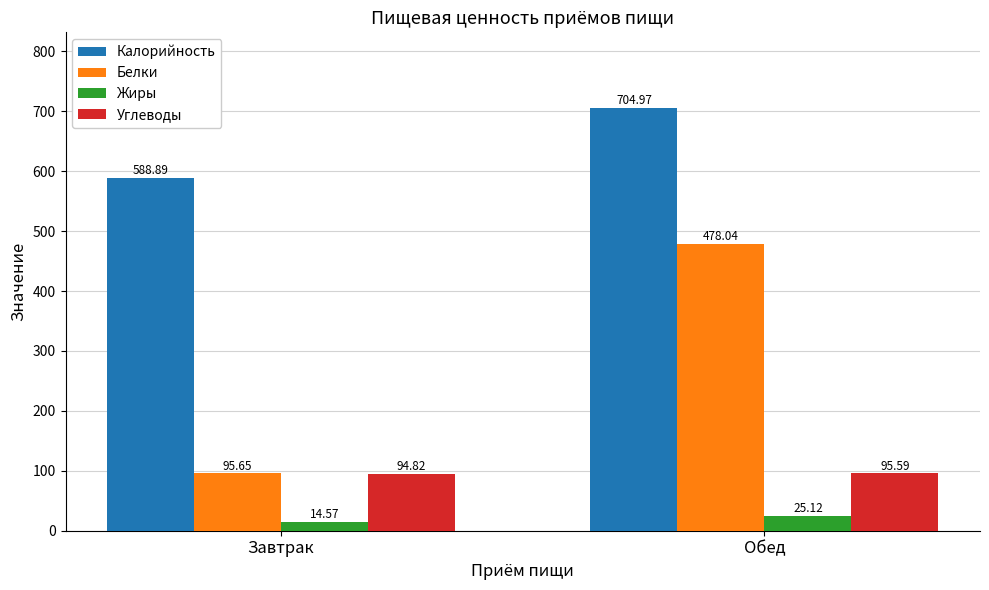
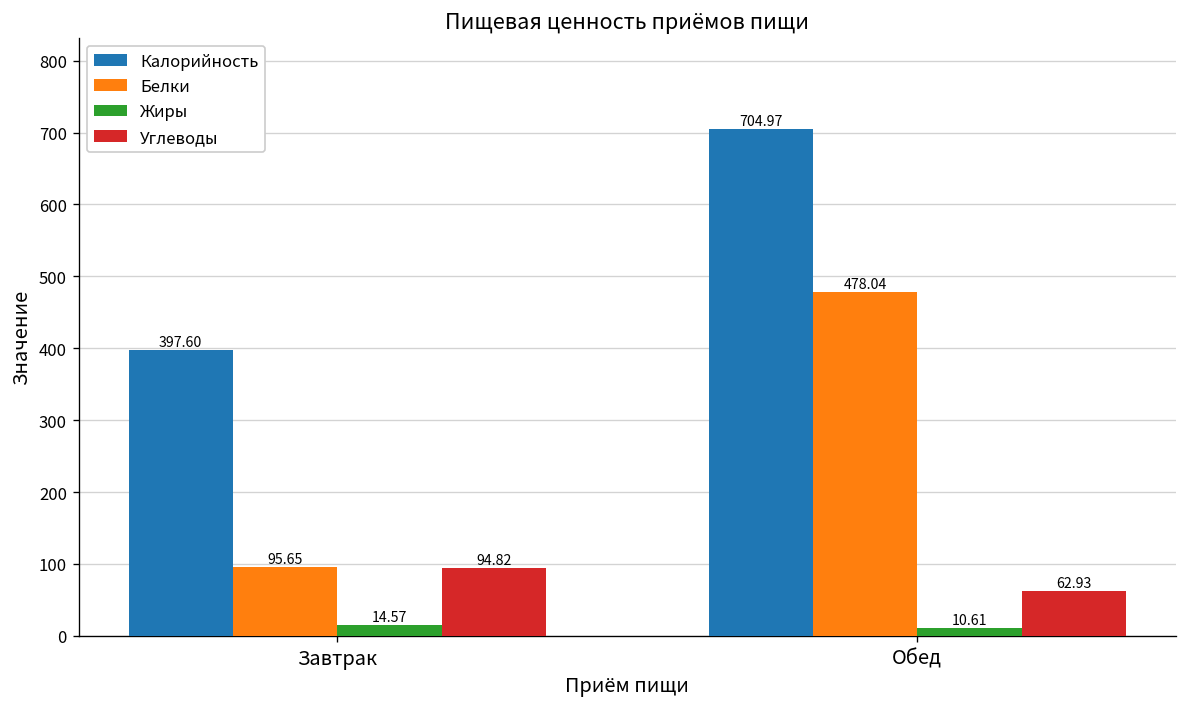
  {
    "Калорийность": {
-     "Завтрак": 588.89,
+     "Завтрак": 397.60,
      "Обед": 704.97
    },
    "Белки": {
      "Завтрак": 95.65,
      "Обед": 478.04
    },
    "Жиры": {
      "Завтрак": 14.57,
-     "Обед": 25.12
+     "Обед": 10.61
    },
    "Углеводы": {
      "Завтрак": 94.82,
-     "Обед": 95.59
+     "Обед": 62.93
    }
  }
